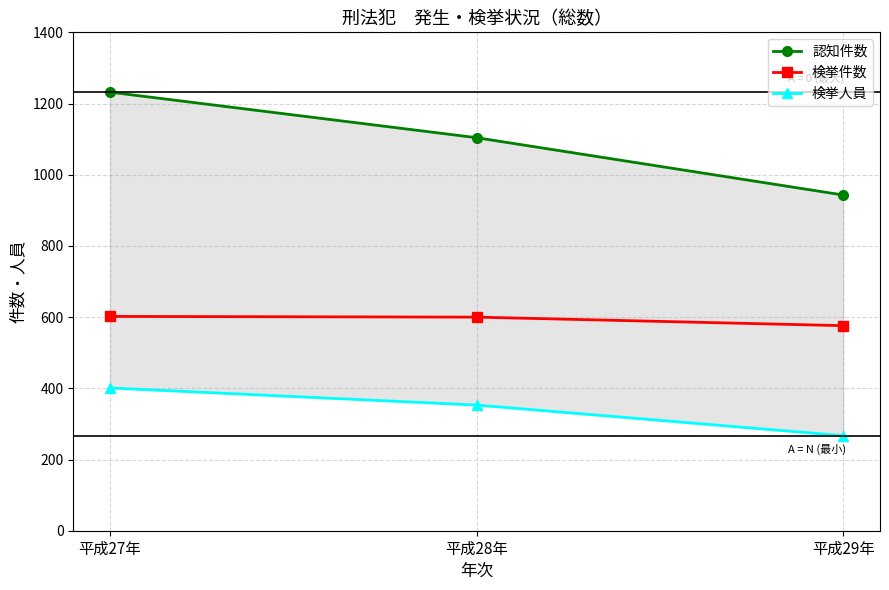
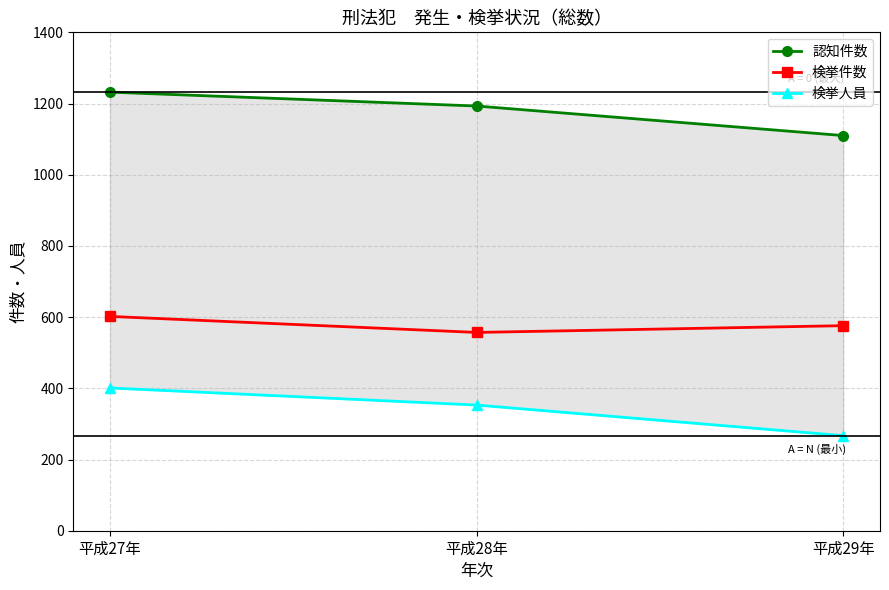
  {
    "認知件数": {
      "平成27年": 1230,
-     "平成28年": 1100,
-     "平成29年": 940
+     "平成28年": 1190,
+     "平成29年": 1110
    },
    "検挙件数": {
      "平成27年": 600,
-     "平成28年": 600,
+     "平成28年": 560,
      "平成29年": 580
    },
    "検挙人員": {
      "平成27年": 400,
      "平成28年": 350,
      "平成29年": 270
    }
  }
